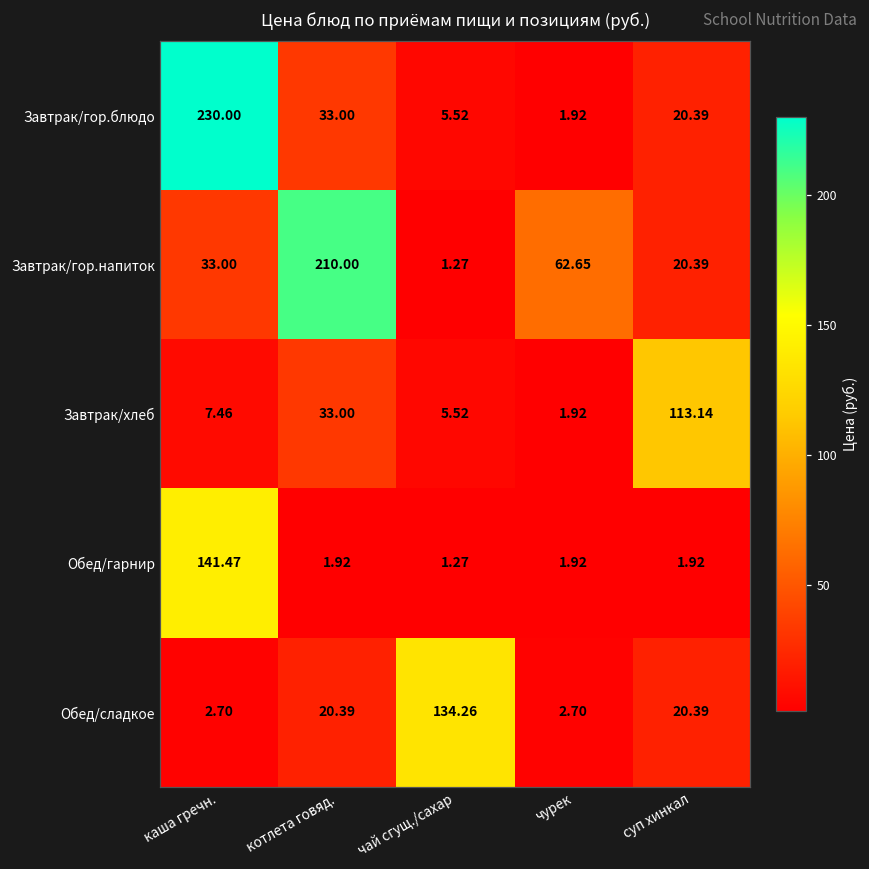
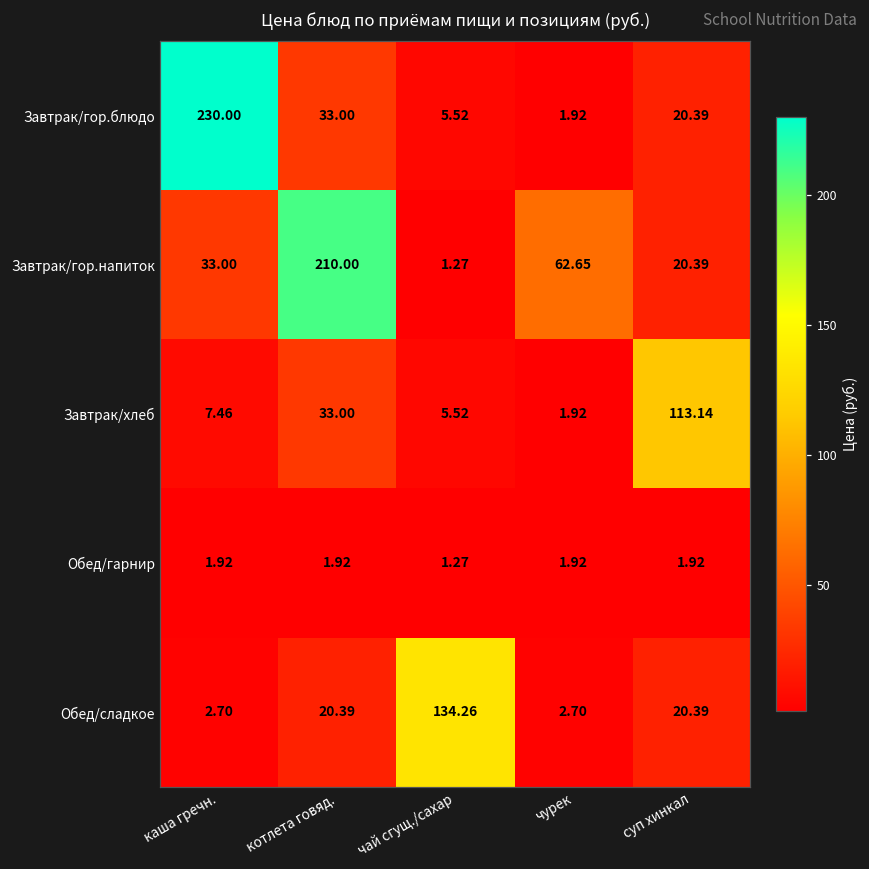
  {
    "Завтрак/гор.блюдо": {
      "каша гречн.": 230.00,
      "котлета говяд.": 33.00,
      "чай сгущ./сахар": 5.52,
      "чурек": 1.92,
      "суп хинкал": 20.39
    },
    "Завтрак/гор.напиток": {
      "каша гречн.": 33.00,
      "котлета говяд.": 210.00,
      "чай сгущ./сахар": 1.27,
      "чурек": 62.65,
      "суп хинкал": 20.39
    },
    "Завтрак/хлеб": {
      "каша гречн.": 7.46,
      "котлета говяд.": 33.00,
      "чай сгущ./сахар": 5.52,
      "чурек": 1.92,
      "суп хинкал": 113.14
    },
    "Обед/гарнир": {
-     "каша гречн.": 141.47,
+     "каша гречн.": 1.92,
      "котлета говяд.": 1.92,
      "чай сгущ./сахар": 1.27,
      "чурек": 1.92,
      "суп хинкал": 1.92
    },
    "Обед/сладкое": {
      "каша гречн.": 2.70,
      "котлета говяд.": 20.39,
      "чай сгущ./сахар": 134.26,
      "чурек": 2.70,
      "суп хинкал": 20.39
    }
  }
